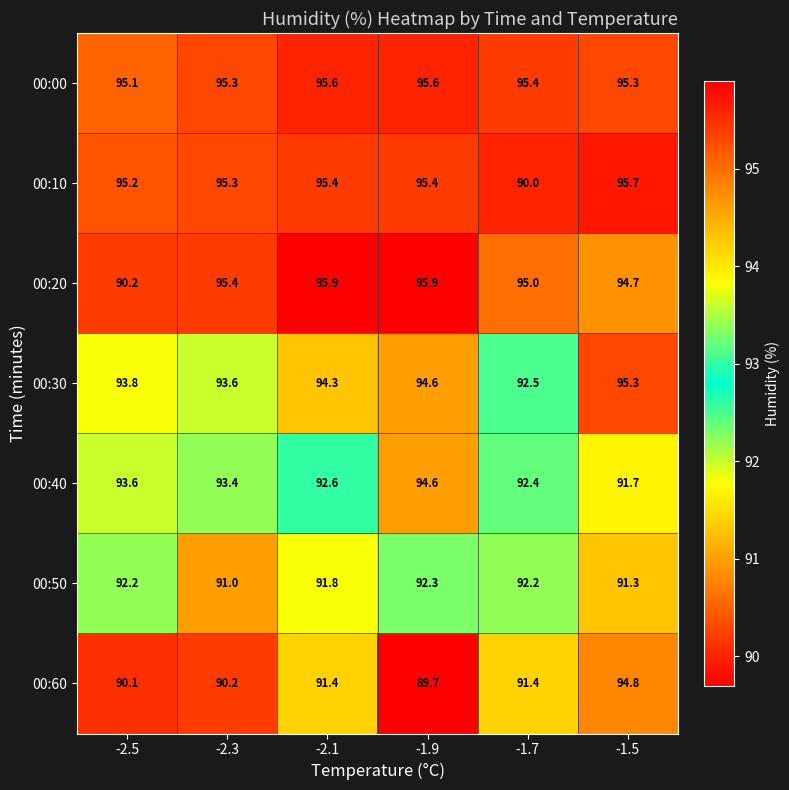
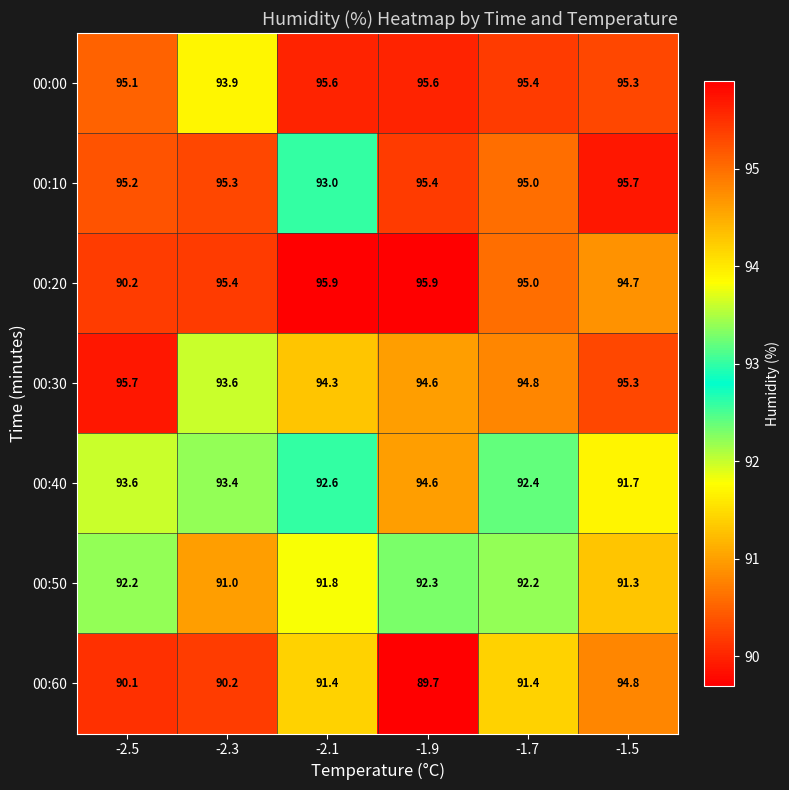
  {
    "00:00": {
      "-2.5": 95.1,
-     "-2.3": 95.3,
+     "-2.3": 93.9,
      "-2.1": 95.6,
      "-1.9": 95.6,
      "-1.7": 95.4,
      "-1.5": 95.3
    },
    "00:10": {
      "-2.5": 95.2,
      "-2.3": 95.3,
-     "-2.1": 95.4,
+     "-2.1": 93.0,
      "-1.9": 95.4,
-     "-1.7": 90.0,
+     "-1.7": 95.0,
      "-1.5": 95.7
    },
    "00:20": {
      "-2.5": 90.2,
      "-2.3": 95.4,
      "-2.1": 95.9,
      "-1.9": 95.9,
      "-1.7": 95.0,
      "-1.5": 94.7
    },
    "00:30": {
-     "-2.5": 93.8,
+     "-2.5": 95.7,
      "-2.3": 93.6,
      "-2.1": 94.3,
      "-1.9": 94.6,
-     "-1.7": 92.5,
+     "-1.7": 94.8,
      "-1.5": 95.3
    },
    "00:40": {
      "-2.5": 93.6,
      "-2.3": 93.4,
      "-2.1": 92.6,
      "-1.9": 94.6,
      "-1.7": 92.4,
      "-1.5": 91.7
    },
    "00:50": {
      "-2.5": 92.2,
      "-2.3": 91.0,
      "-2.1": 91.8,
      "-1.9": 92.3,
      "-1.7": 92.2,
      "-1.5": 91.3
    },
    "00:60": {
      "-2.5": 90.1,
      "-2.3": 90.2,
      "-2.1": 91.4,
      "-1.9": 89.7,
      "-1.7": 91.4,
      "-1.5": 94.8
    }
  }
